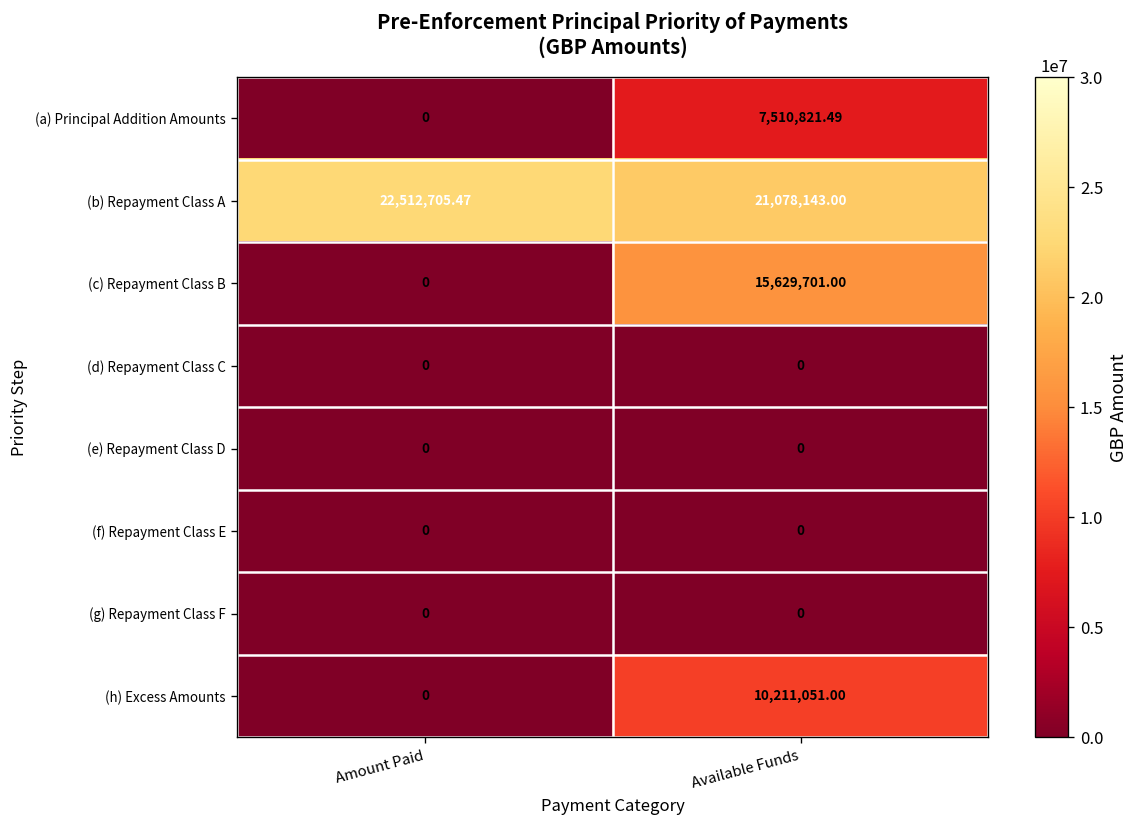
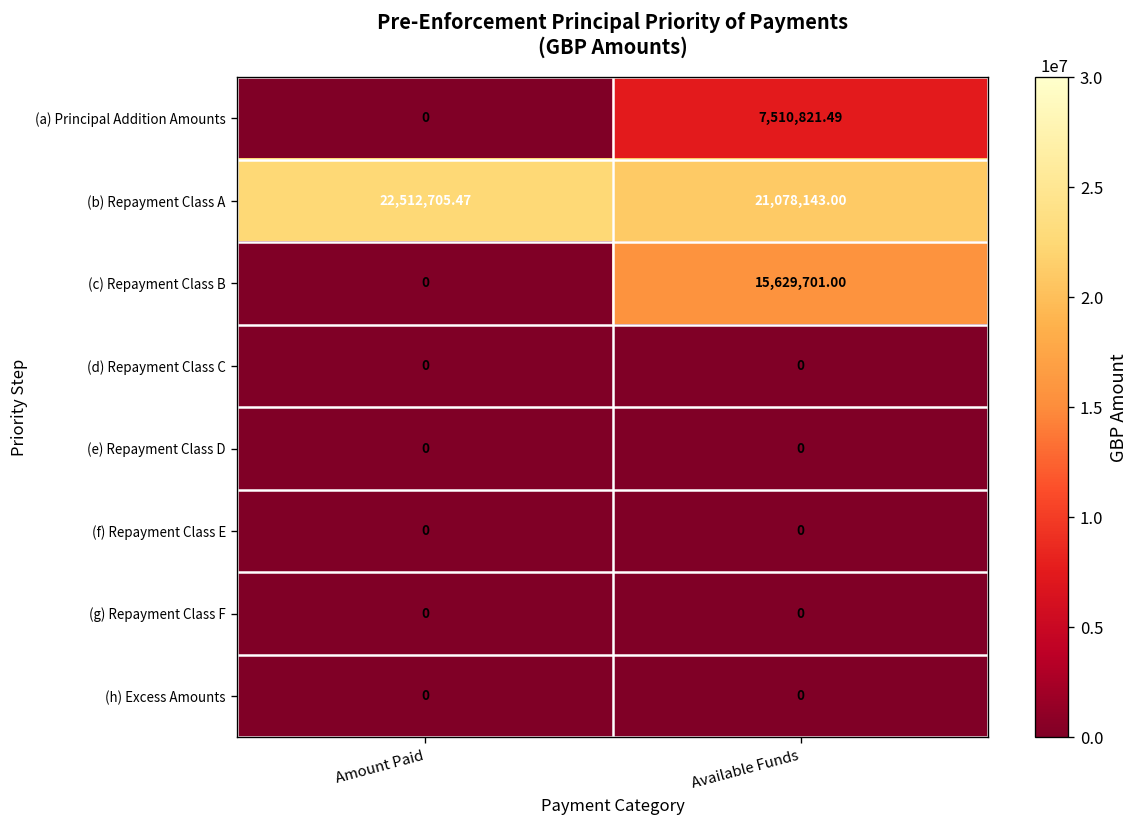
  {
    "(a) Principal Addition Amounts": {
      "Amount Paid": "0",
      "Available Funds": "7,510,821.49"
    },
    "(b) Repayment Class A": {
      "Amount Paid": "22,512,705.47",
      "Available Funds": "21,078,143.00"
    },
    "(c) Repayment Class B": {
      "Amount Paid": "0",
      "Available Funds": "15,629,701.00"
    },
    "(d) Repayment Class C": {
      "Amount Paid": "0",
      "Available Funds": "0"
    },
    "(e) Repayment Class D": {
      "Amount Paid": "0",
      "Available Funds": "0"
    },
    "(f) Repayment Class E": {
      "Amount Paid": "0",
      "Available Funds": "0"
    },
    "(g) Repayment Class F": {
      "Amount Paid": "0",
      "Available Funds": "0"
    },
    "(h) Excess Amounts": {
      "Amount Paid": "0",
-     "Available Funds": "10,211,051.00"
+     "Available Funds": "0"
    }
  }
